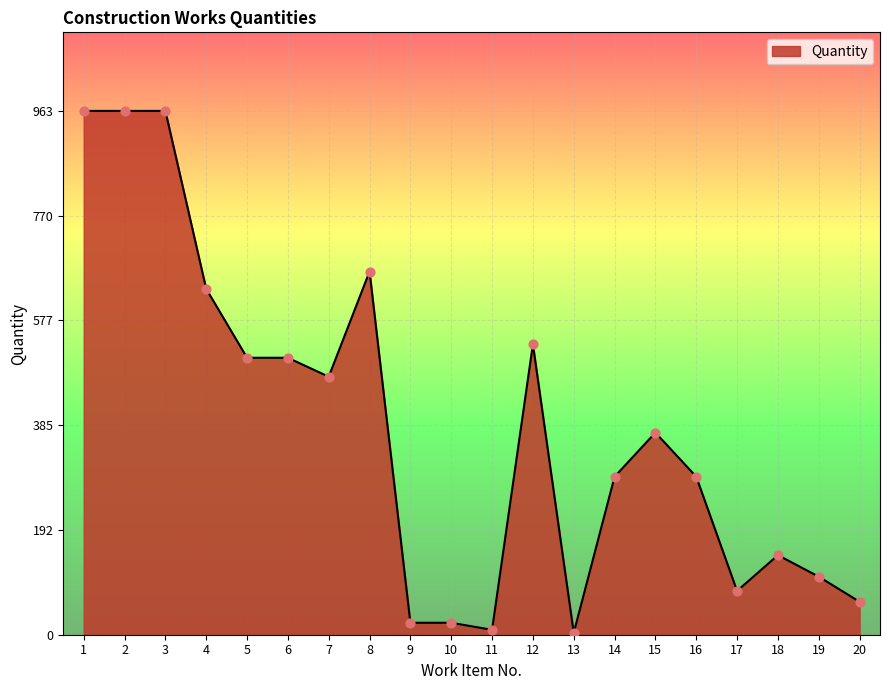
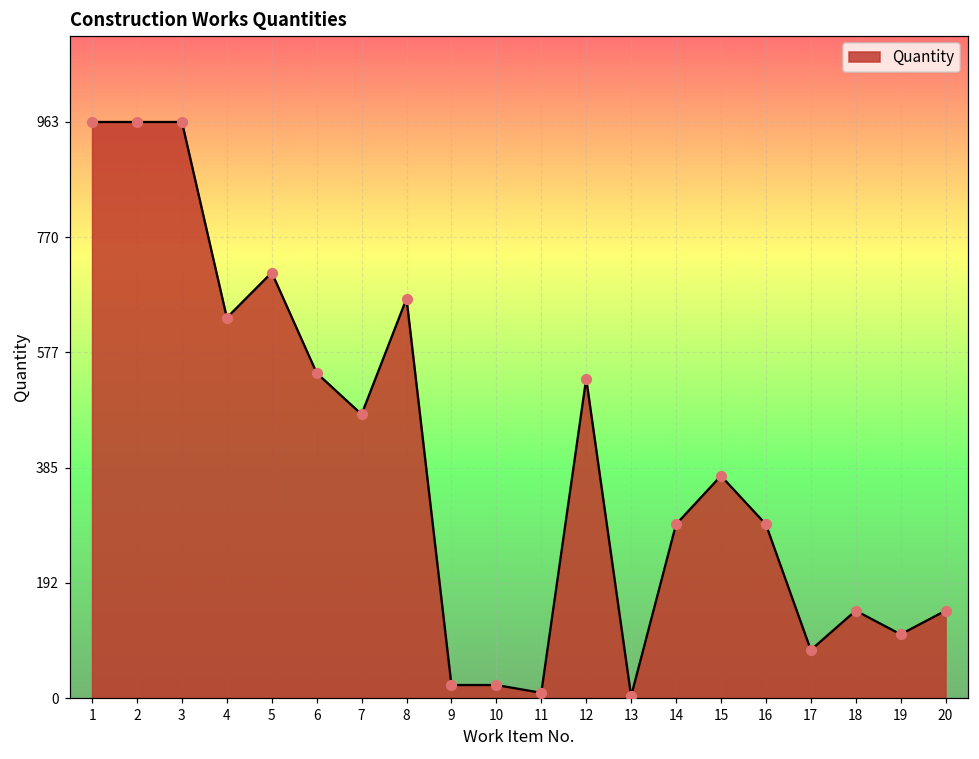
  {
    "1": 960,
    "2": 960,
    "3": 960,
    "4": 640,
-   "5": 510,
-   "6": 510,
+   "5": 710,
+   "6": 540,
    "7": 470,
    "8": 670,
    "9": 20,
    "10": 20,
    "11": 10,
    "12": 530,
    "13": 0,
    "14": 290,
    "15": 370,
    "16": 290,
    "17": 80,
    "18": 150,
    "19": 110,
-   "20": 60
+   "20": 150
  }
